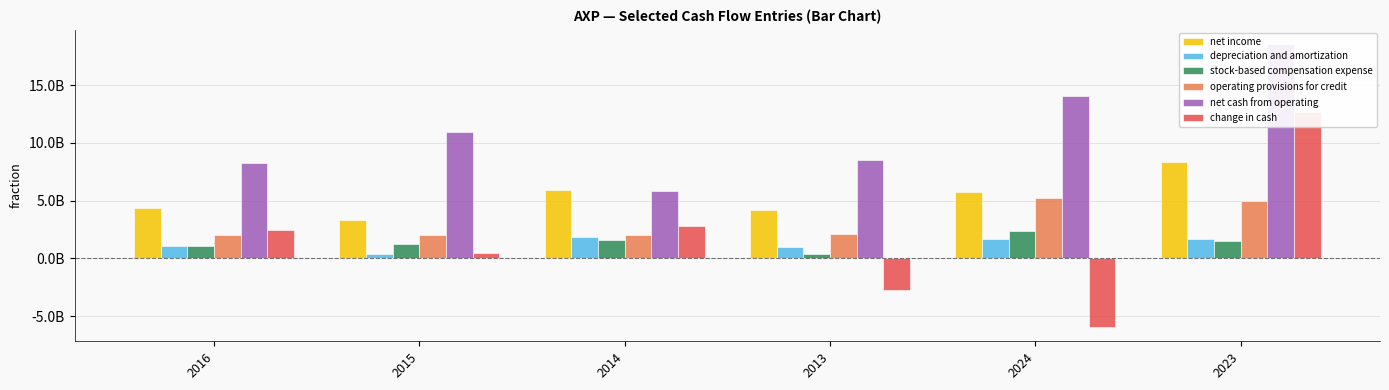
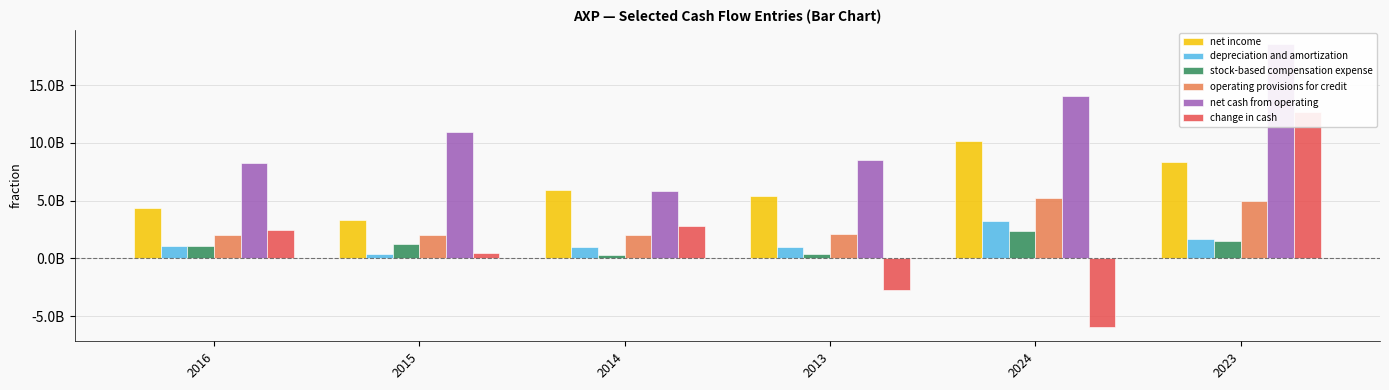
  {
    "net income": {
      "2016": 4300000000,
      "2015": 3300000000,
      "2014": 5900000000,
-     "2013": 4200000000,
-     "2024": 5800000000,
+     "2013": 5400000000,
+     "2024": 10100000000,
      "2023": 8400000000
    },
    "depreciation and amortization": {
      "2016": 1100000000,
      "2015": 300000000,
-     "2014": 1800000000,
+     "2014": 1000000000,
      "2013": 1000000000,
-     "2024": 1700000000,
+     "2024": 3200000000,
      "2023": 1700000000
    },
    "stock-based compensation expense": {
      "2016": 1100000000,
      "2015": 1200000000,
-     "2014": 1500000000,
+     "2014": 300000000,
      "2013": 400000000,
      "2024": 2300000000,
      "2023": 1500000000
    },
    "net cash from operating": {
      "2016": 8300000000,
      "2015": 11000000000,
      "2014": 5800000000,
      "2013": 8500000000,
      "2024": 14100000000
    }
  }
